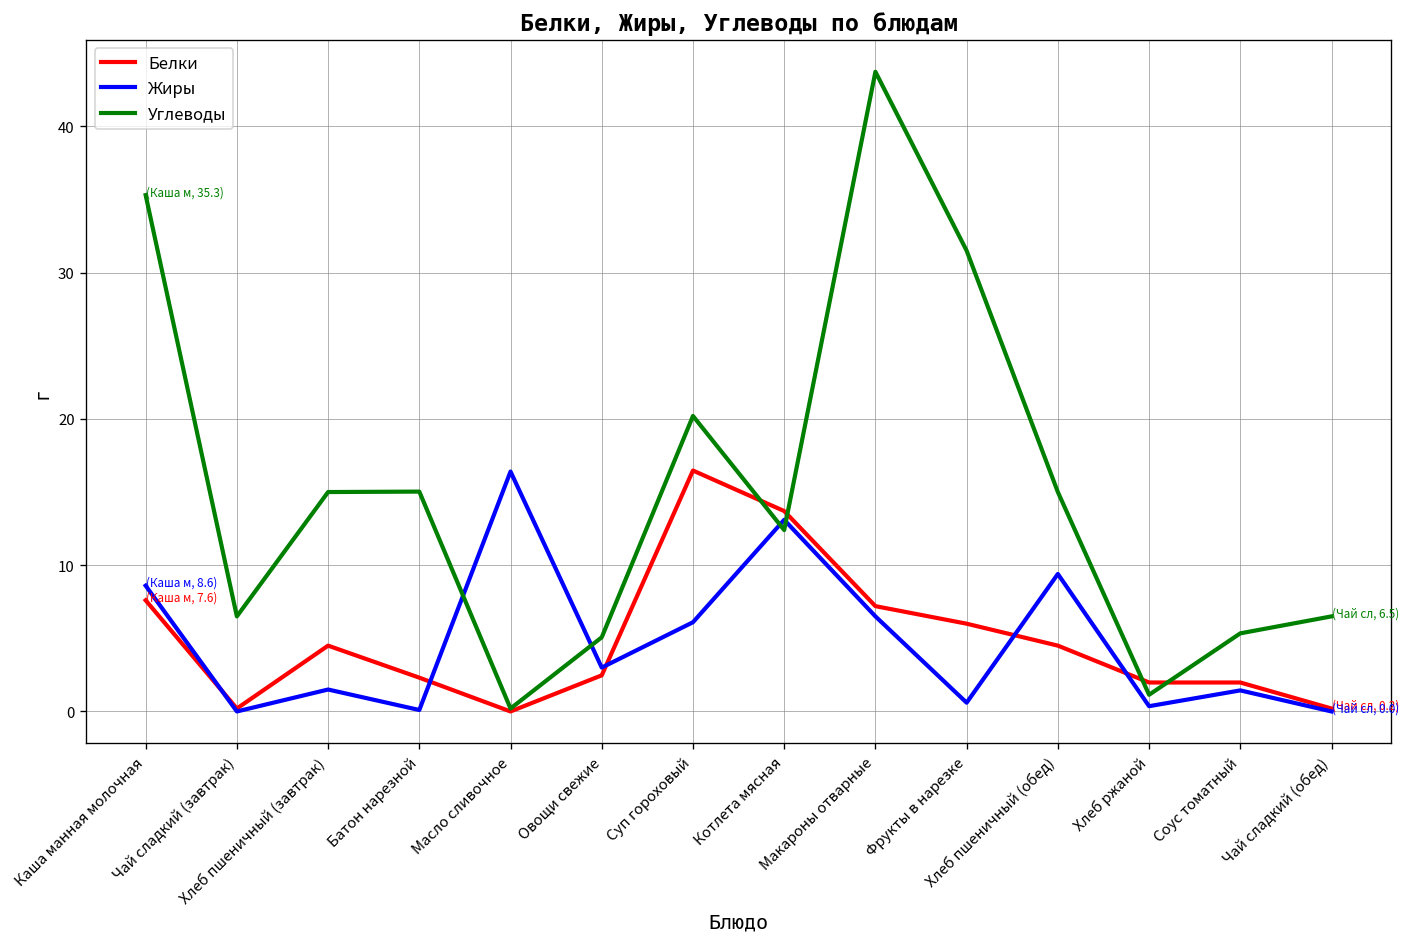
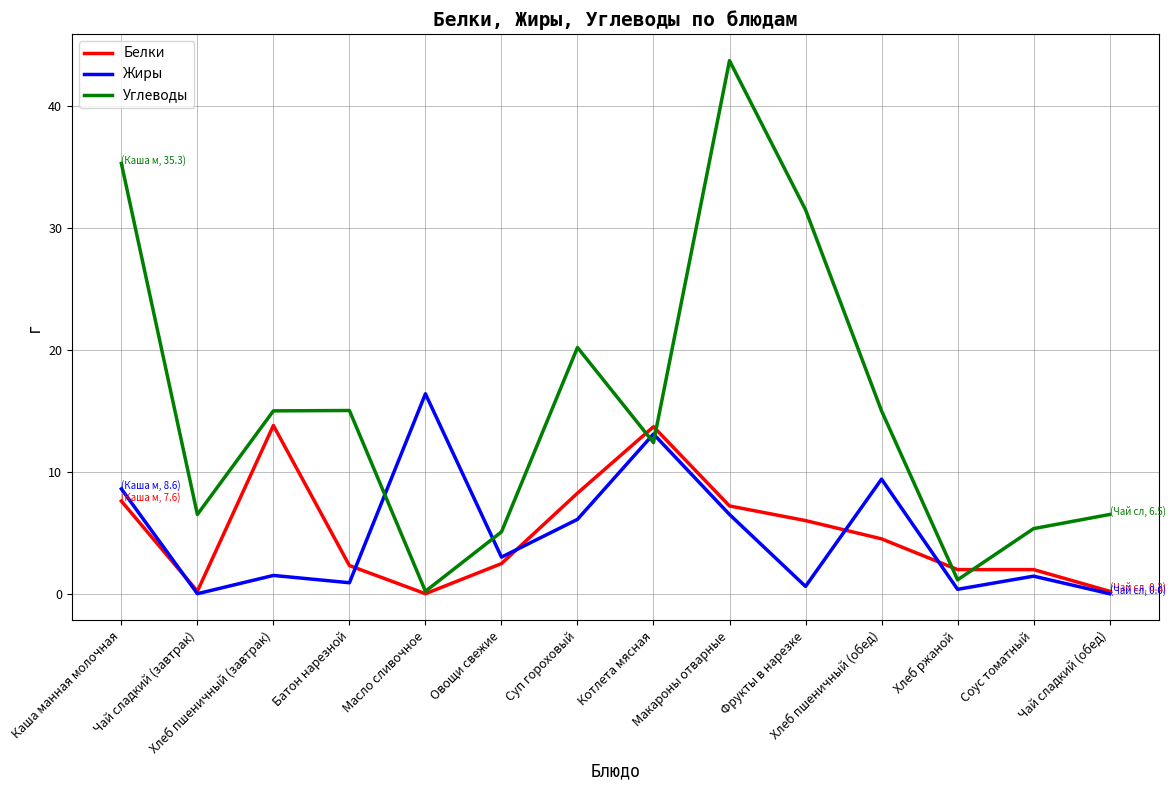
  {
    "Белки": {
-     "Хлеб пшеничный (завтрак)": 4.5,
+     "Хлеб пшеничный (завтрак)": 13.8,
      "Батон нарезной": 2.3,
      "Овощи свежие": 2.5,
-     "Суп гороховый": 16.5,
+     "Суп гороховый": 8.3,
      "Котлета мясная": 13.7,
      "Макароны отварные": 7.2,
      "Фрукты в нарезке": 6.0,
      "Хлеб пшеничный (обед)": 4.5,
      "Хлеб ржаной": 2.0,
      "Соус томатный": 2.0
    },
    "Жиры": {
      "Хлеб пшеничный (завтрак)": 1.5,
-     "Батон нарезной": 0.1,
+     "Батон нарезной": 0.9,
      "Масло сливочное": 16.4,
      "Овощи свежие": 3.0,
      "Суп гороховый": 6.1,
      "Котлета мясная": 13.1,
      "Макароны отварные": 6.5,
      "Фрукты в нарезке": 0.6,
      "Хлеб пшеничный (обед)": 9.4,
      "Хлеб ржаной": 0.4,
      "Соус томатный": 1.4
    },
    "Углеводы": {
      "Каша манная молочная": 35.3,
      "Чай сладкий (обед)": 6.5
    }
  }
